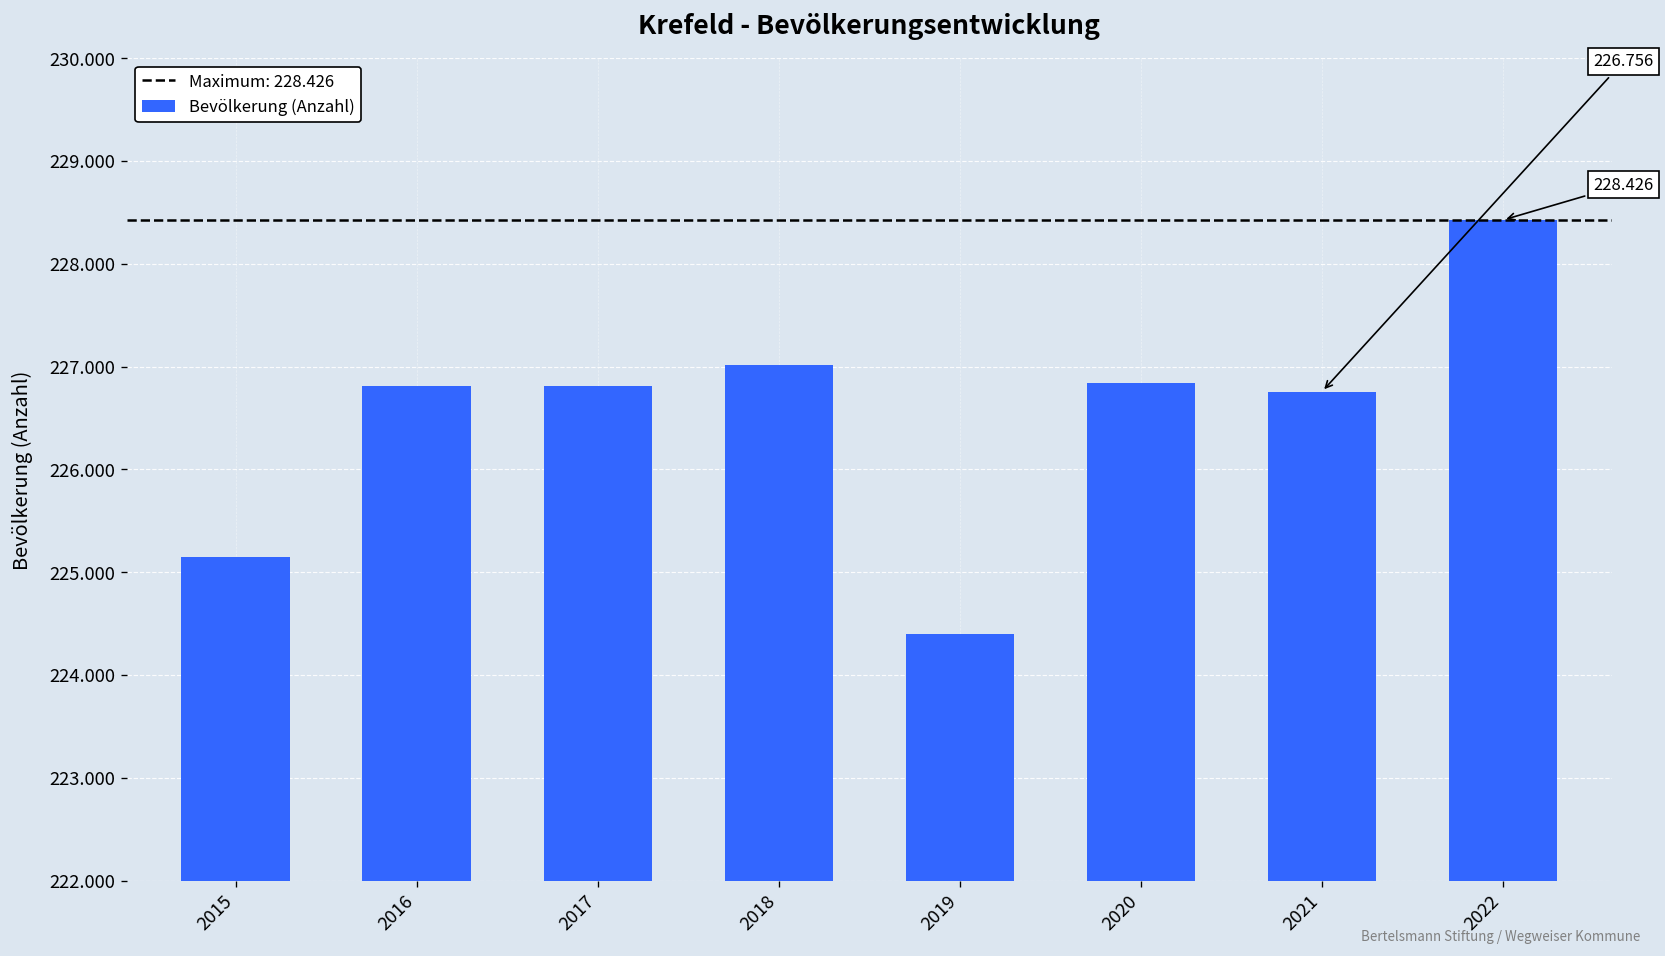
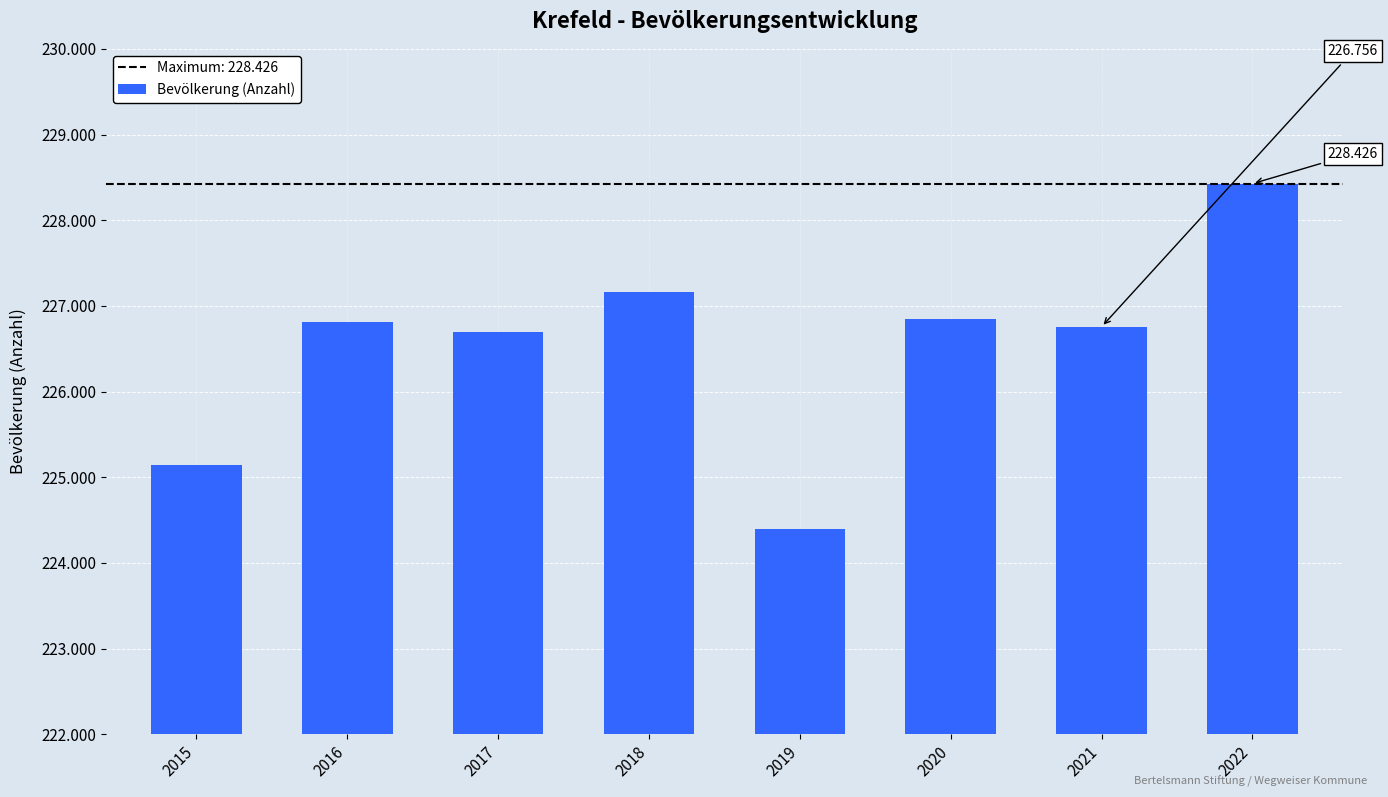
  {
    "2015": 225.1,
    "2016": 226.8,
-   "2017": 226.8,
-   "2018": 227.0,
+   "2017": 226.7,
+   "2018": 227.2,
    "2019": 224.4,
    "2020": 226.8,
    "2021": 226.8
  }
